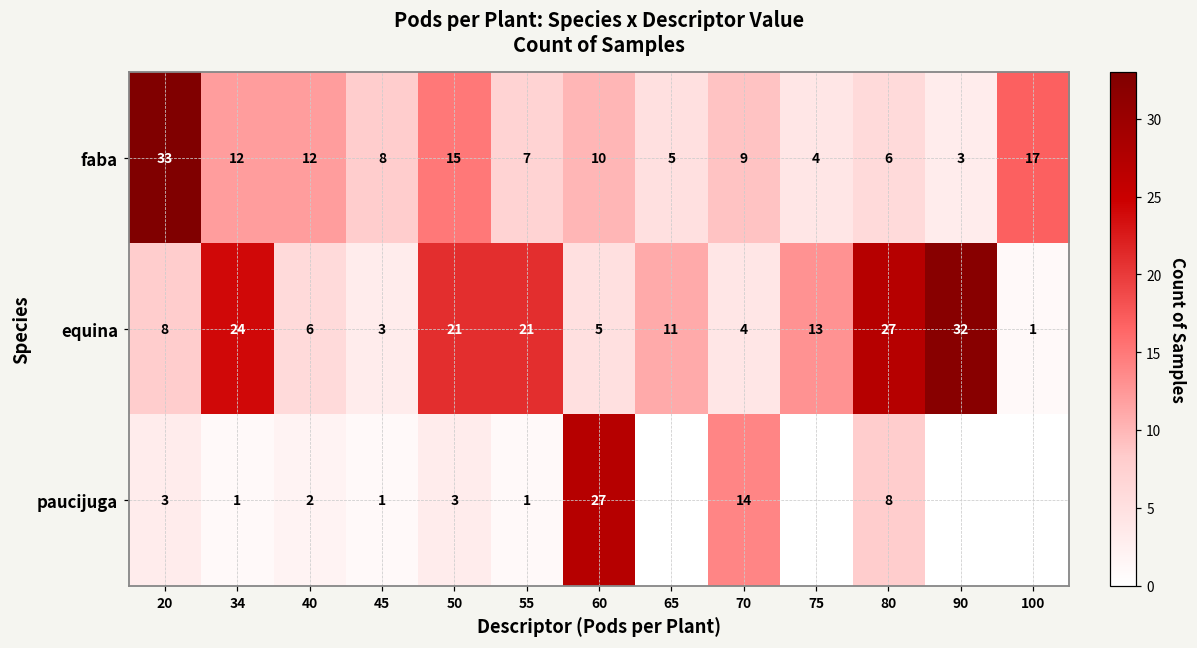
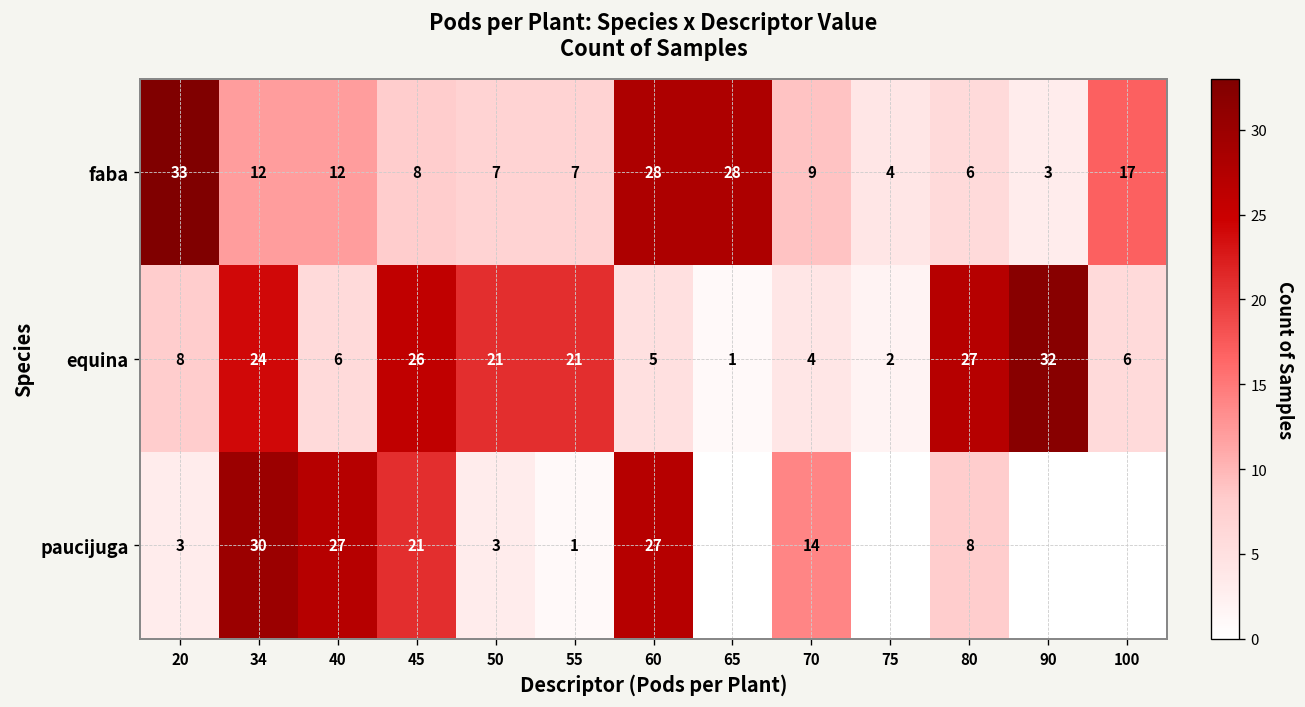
  {
    "faba": {
-     "50": 15,
-     "60": 10,
-     "65": 5
+     "50": 7,
+     "60": 28,
+     "65": 28
    },
    "equina": {
-     "45": 3,
-     "65": 11,
-     "75": 13,
-     "100": 1
+     "45": 26,
+     "65": 1,
+     "75": 2,
+     "100": 6
    },
    "paucijuga": {
-     "34": 1,
-     "40": 2,
-     "45": 1
+     "34": 30,
+     "40": 27,
+     "45": 21
    }
  }
